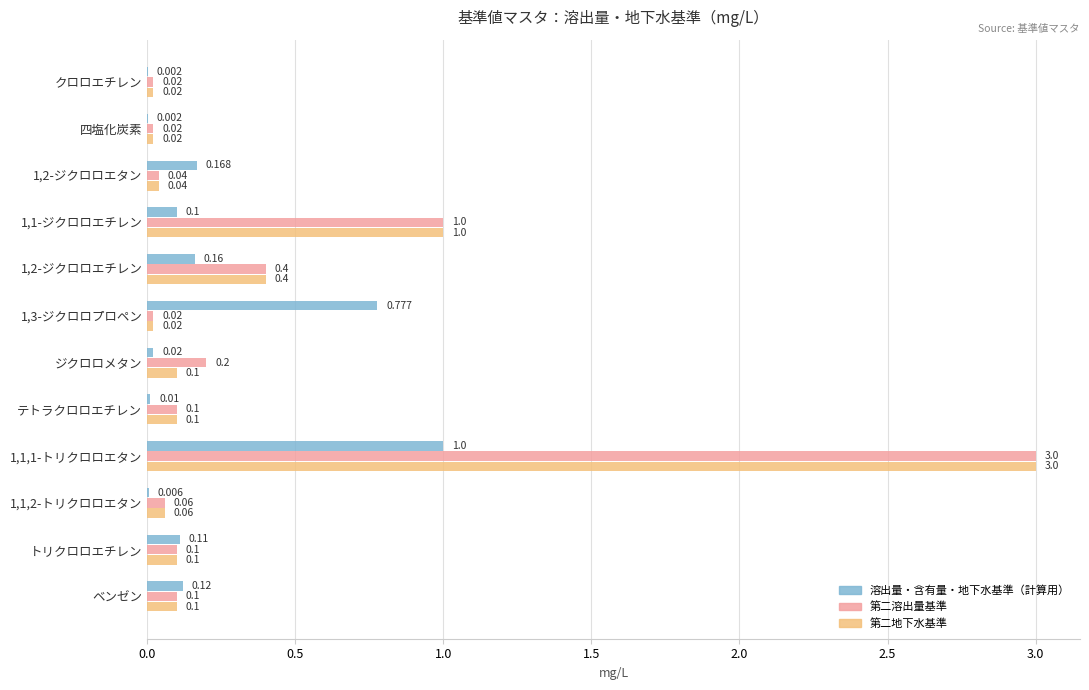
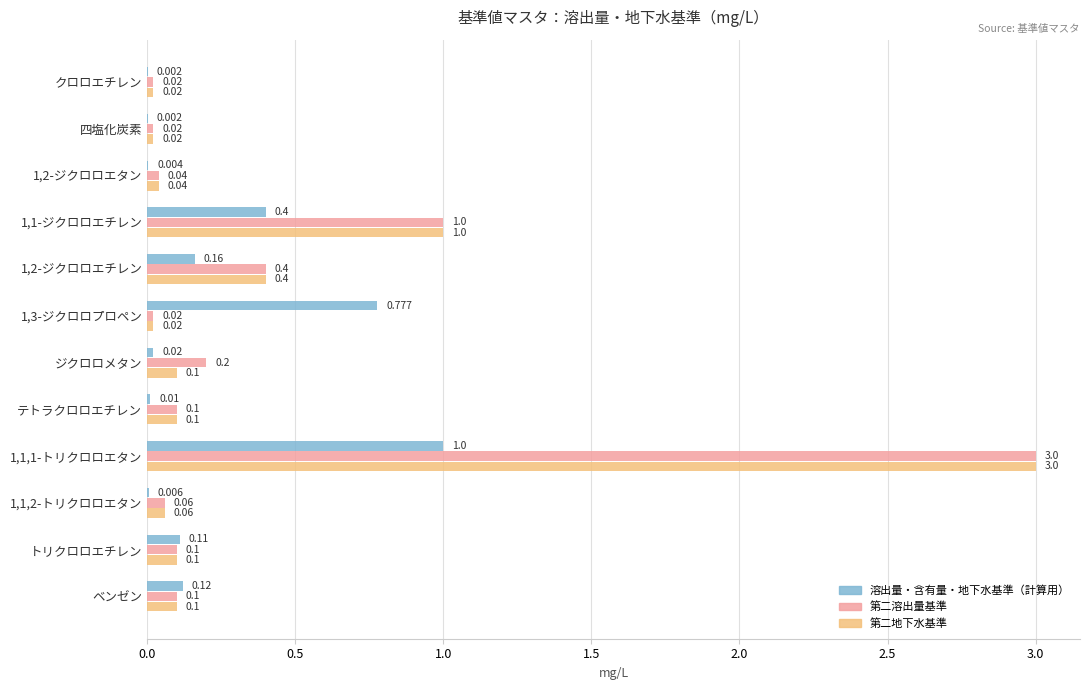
  {
    "溶出量・含有量・地下水基準（計算用）": {
      "クロロエチレン": 0.002,
      "四塩化炭素": 0.002,
-     "1,2-ジクロロエタン": 0.168,
-     "1,1-ジクロロエチレン": 0.1,
+     "1,2-ジクロロエタン": 0.004,
+     "1,1-ジクロロエチレン": 0.4,
      "1,2-ジクロロエチレン": 0.16,
      "1,3-ジクロロプロペン": 0.777,
      "ジクロロメタン": 0.02,
      "テトラクロロエチレン": 0.01,
      "1,1,1-トリクロロエタン": 1.0,
      "1,1,2-トリクロロエタン": 0.006,
      "トリクロロエチレン": 0.1,
      "ベンゼン": 0.1
    }
  }
